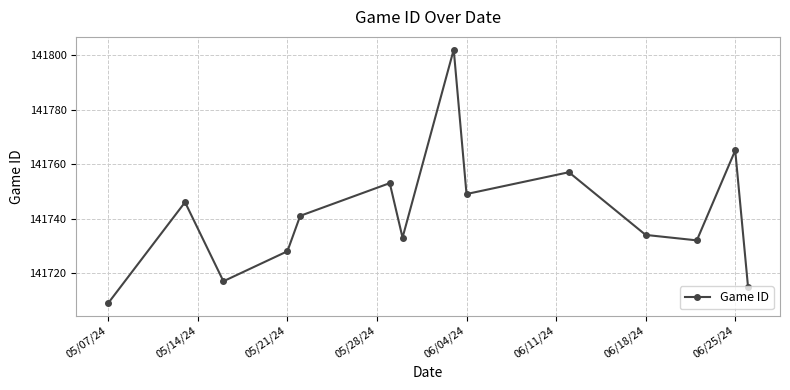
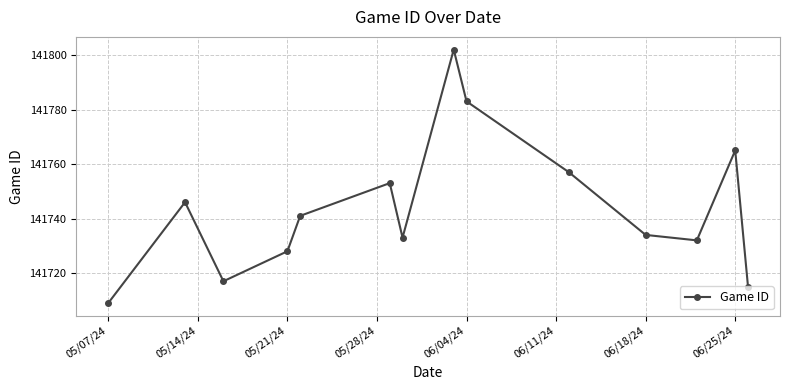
  {
    "05/07/24": 141709,
    "05/21/24": 141728,
-   "06/04/24": 141749,
+   "06/04/24": 141783,
    "06/18/24": 141734,
    "06/25/24": 141765
  }
